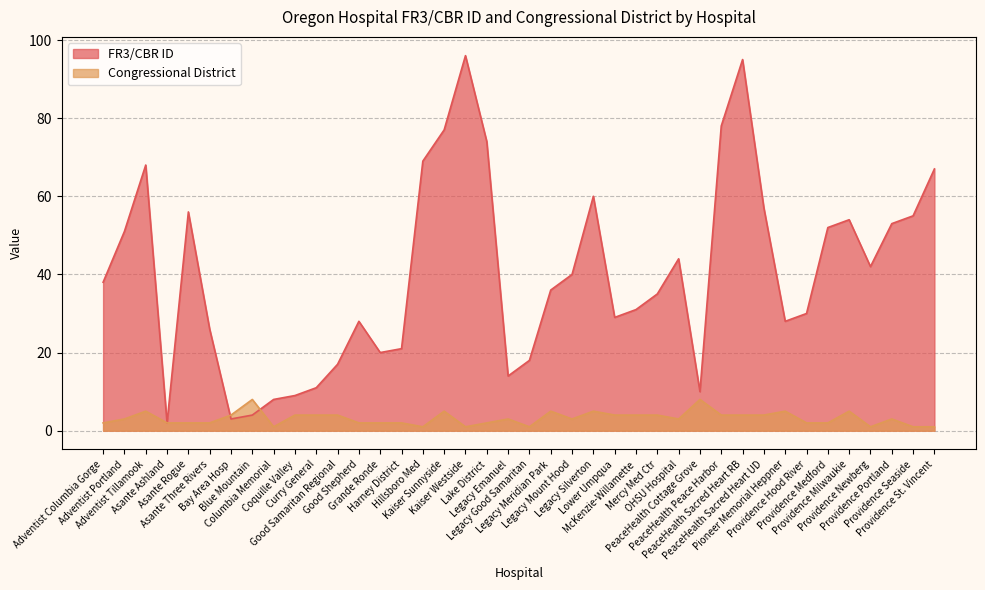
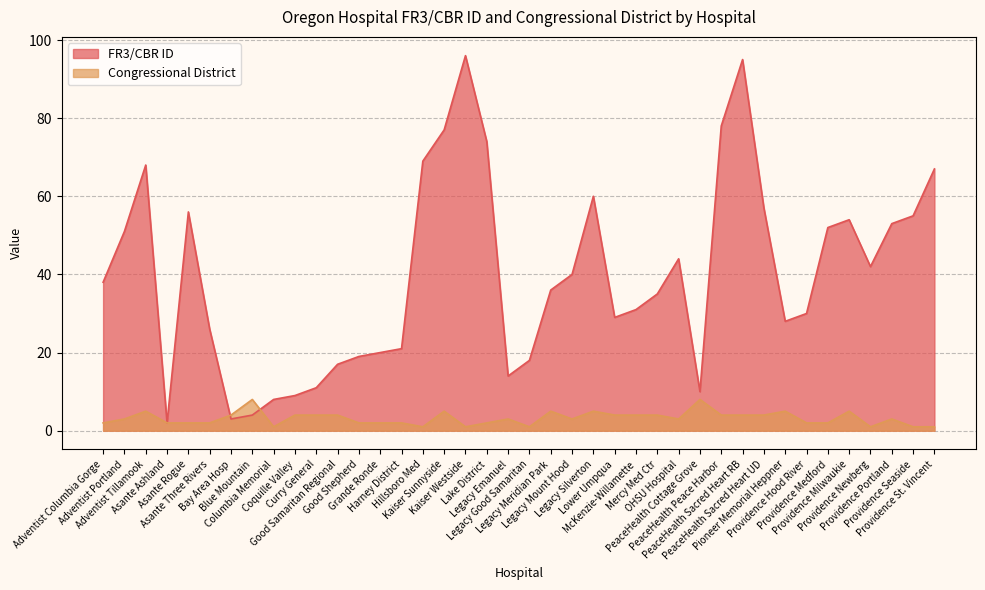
  {
    "FR3/CBR ID": {
      "Adventist Columbia Gorge": 38,
      "Adventist Portland": 51,
      "Adventist Tillamook": 68,
      "Asante Rogue": 56,
      "Asante Three Rivers": 26,
      "Bay Area Hosp": 3,
      "Blue Mountain": 4,
      "Columbia Memorial": 8,
      "Coquille Valley": 9,
      "Curry General": 11,
      "Good Samaritan Regional": 17,
-     "Good Shepherd": 28,
+     "Good Shepherd": 19,
      "Grande Ronde": 20,
      "Harney District": 21,
      "Hillsboro Med": 69,
      "Kaiser Sunnyside": 77,
      "Kaiser Westside": 96,
      "Lake District": 74,
      "Legacy Emanuel": 14,
      "Legacy Good Samaritan": 18,
      "Legacy Meridian Park": 36,
      "Legacy Mount Hood": 40,
      "Legacy Silverton": 60,
      "Lower Umpqua": 29,
      "McKenzie-Willamette": 31,
      "Mercy Med Ctr": 35,
      "OHSU Hospital": 44,
      "PeaceHealth Cottage Grove": 10,
      "PeaceHealth Peace Harbor": 78,
      "PeaceHealth Sacred Heart RB": 95,
      "PeaceHealth Sacred Heart UD": 57,
      "Pioneer Memorial Heppner": 28,
      "Providence Hood River": 30,
      "Providence Medford": 52,
      "Providence Milwaukie": 54,
      "Providence Newberg": 42,
      "Providence Portland": 53,
      "Providence Seaside": 55,
      "Providence St. Vincent": 67
    },
    "Congressional District": {
      "Adventist Columbia Gorge": 2,
      "Adventist Portland": 3,
      "Adventist Tillamook": 5,
      "Asante Rogue": 2,
      "Asante Three Rivers": 2,
      "Bay Area Hosp": 4,
      "Blue Mountain": 8,
      "Columbia Memorial": 1,
      "Coquille Valley": 4,
      "Curry General": 4,
      "Good Samaritan Regional": 4,
      "Good Shepherd": 2,
      "Grande Ronde": 2,
      "Harney District": 2,
      "Hillsboro Med": 1,
      "Kaiser Sunnyside": 5,
      "Kaiser Westside": 1,
      "Lake District": 2,
      "Legacy Emanuel": 3,
      "Legacy Good Samaritan": 1,
      "Legacy Meridian Park": 5,
      "Legacy Mount Hood": 3,
      "Legacy Silverton": 5,
      "Lower Umpqua": 4,
      "McKenzie-Willamette": 4,
      "Mercy Med Ctr": 4,
      "OHSU Hospital": 3,
      "PeaceHealth Cottage Grove": 8,
      "PeaceHealth Peace Harbor": 4,
      "PeaceHealth Sacred Heart RB": 4,
      "PeaceHealth Sacred Heart UD": 4,
      "Pioneer Memorial Heppner": 5,
      "Providence Hood River": 2,
      "Providence Medford": 2,
      "Providence Milwaukie": 5,
      "Providence Newberg": 1,
      "Providence Portland": 3,
      "Providence Seaside": 1,
      "Providence St. Vincent": 1
    }
  }
